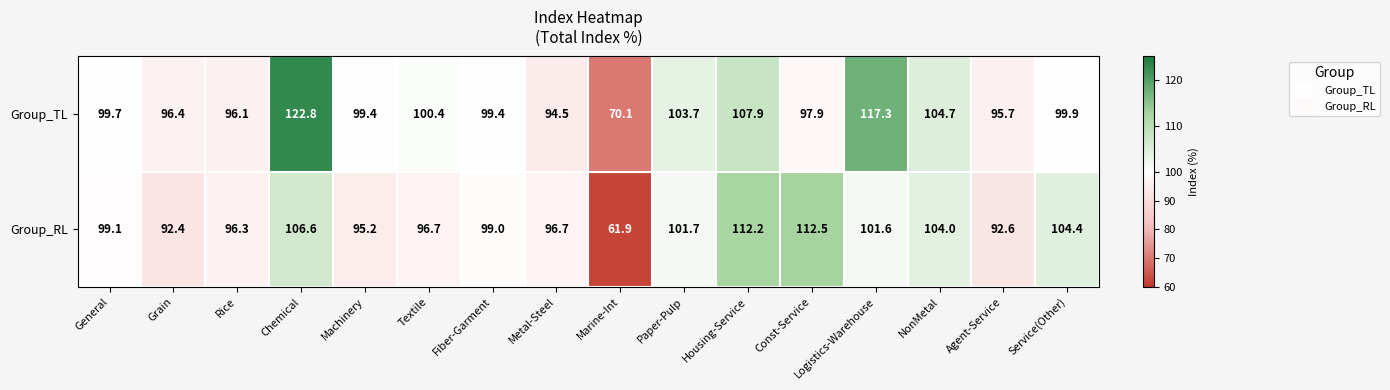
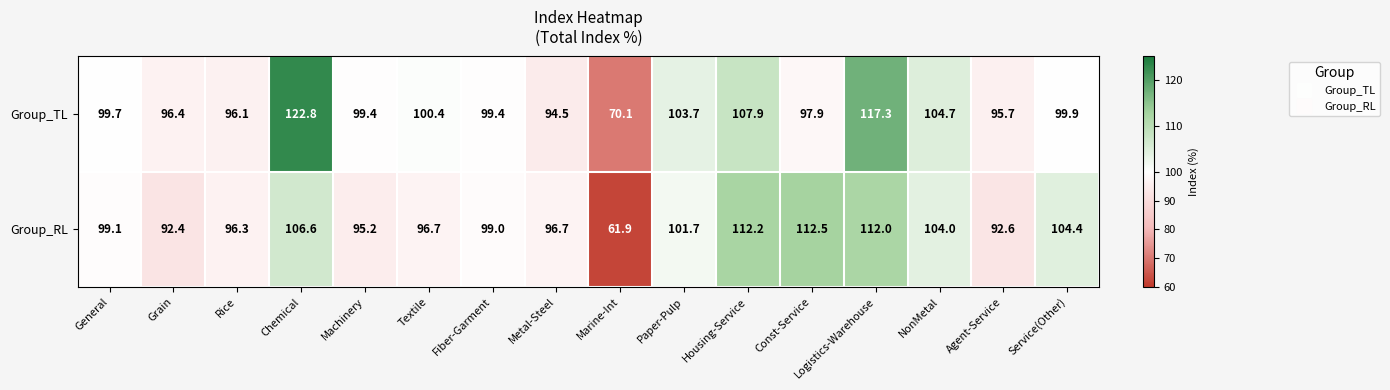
  {
    "Group_TL": {
      "General": 99.7,
      "Grain": 96.4,
      "Rice": 96.1,
      "Chemical": 122.8,
      "Machinery": 99.4,
      "Textile": 100.4,
      "Fiber-Garment": 99.4,
      "Metal-Steel": 94.5,
      "Marine-Int": 70.1,
      "Paper-Pulp": 103.7,
      "Housing-Service": 107.9,
      "Const-Service": 97.9,
      "Logistics-Warehouse": 117.3,
      "NonMetal": 104.7,
      "Agent-Service": 95.7,
      "Service(Other)": 99.9
    },
    "Group_RL": {
      "General": 99.1,
      "Grain": 92.4,
      "Rice": 96.3,
      "Chemical": 106.6,
      "Machinery": 95.2,
      "Textile": 96.7,
      "Fiber-Garment": 99.0,
      "Metal-Steel": 96.7,
      "Marine-Int": 61.9,
      "Paper-Pulp": 101.7,
      "Housing-Service": 112.2,
      "Const-Service": 112.5,
-     "Logistics-Warehouse": 101.6,
+     "Logistics-Warehouse": 112.0,
      "NonMetal": 104.0,
      "Agent-Service": 92.6,
      "Service(Other)": 104.4
    }
  }
